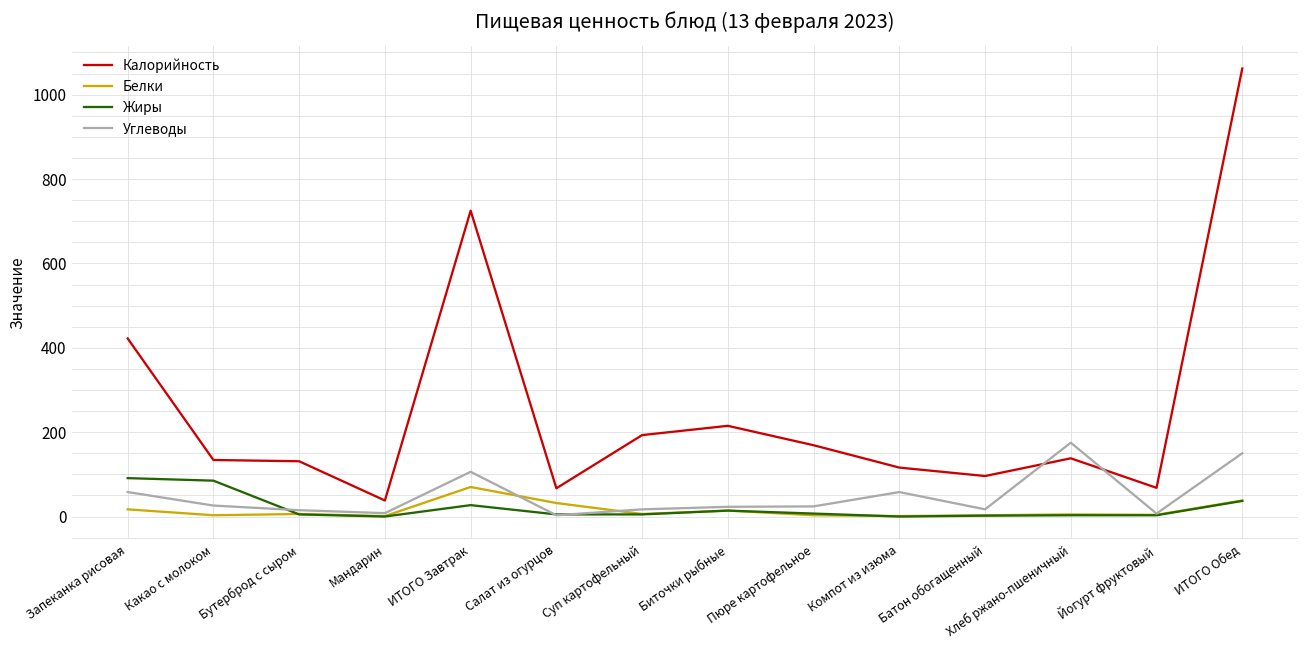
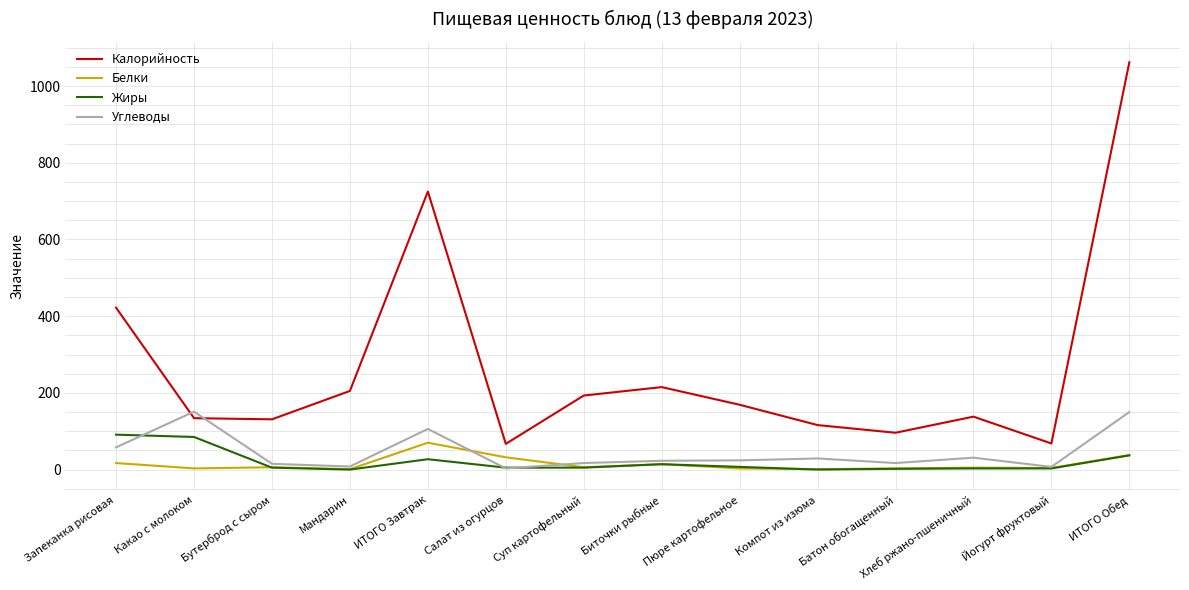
  {
    "Калорийность": {
      "Запеканка рисовая": 420,
      "Какао с молоком": 130,
      "Бутерброд с сыром": 130,
-     "Мандарин": 40,
+     "Мандарин": 210,
      "ИТОГО Завтрак": 730,
      "Салат из огурцов": 70,
      "Суп картофельный": 190,
      "Биточки рыбные": 220,
      "Пюре картофельное": 170,
      "Компот из изюма": 120,
      "Батон обогащенный": 100,
      "Хлеб ржано-пшеничный": 140,
      "Йогурт фруктовый": 70,
      "ИТОГО Обед": 1060
    },
    "Белки": {
      "Запеканка рисовая": 20,
      "Какао с молоком": 0,
      "ИТОГО Завтрак": 70,
      "Салат из огурцов": 30
    },
    "Жиры": {
      "Запеканка рисовая": 90,
      "Какао с молоком": 90,
      "ИТОГО Завтрак": 30
    },
    "Углеводы": {
      "Запеканка рисовая": 60,
-     "Какао с молоком": 30,
+     "Какао с молоком": 150,
      "Бутерброд с сыром": 20,
      "Мандарин": 10,
      "ИТОГО Завтрак": 110,
      "Суп картофельный": 20,
      "Биточки рыбные": 20,
      "Пюре картофельное": 20,
-     "Компот из изюма": 60,
+     "Компот из изюма": 30,
      "Батон обогащенный": 20,
-     "Хлеб ржано-пшеничный": 180,
+     "Хлеб ржано-пшеничный": 30,
      "ИТОГО Обед": 150
    }
  }
